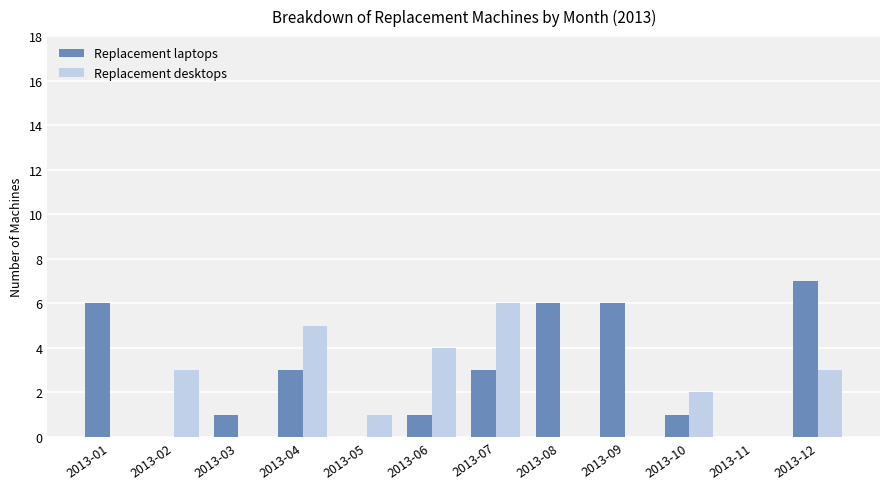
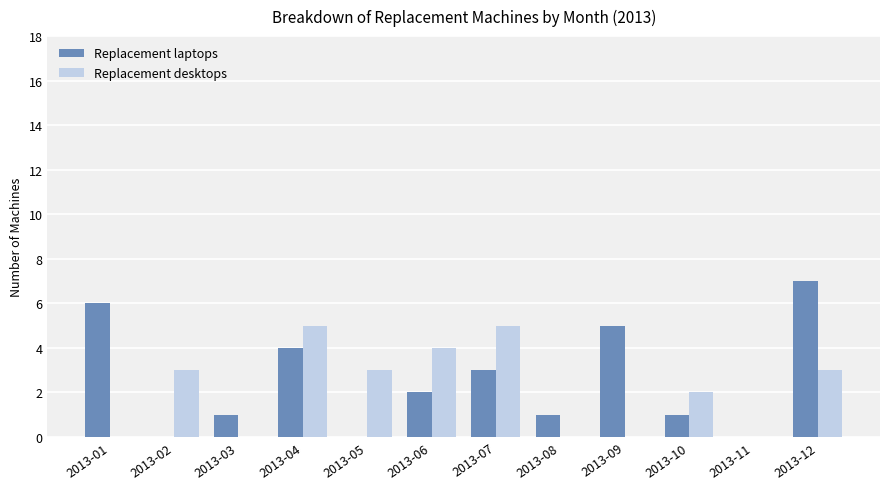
  {
    "Replacement laptops": {
      "2013-01": 6,
      "2013-02": 0,
      "2013-03": 1,
-     "2013-04": 3,
+     "2013-04": 4,
      "2013-05": 0,
-     "2013-06": 1,
+     "2013-06": 2,
      "2013-07": 3,
-     "2013-08": 6,
-     "2013-09": 6,
+     "2013-08": 1,
+     "2013-09": 5,
      "2013-10": 1,
      "2013-11": 0,
      "2013-12": 7
    },
    "Replacement desktops": {
      "2013-01": 0,
      "2013-02": 3,
      "2013-03": 0,
      "2013-04": 5,
-     "2013-05": 1,
+     "2013-05": 3,
      "2013-06": 4,
-     "2013-07": 6,
+     "2013-07": 5,
      "2013-08": 0,
      "2013-09": 0,
      "2013-10": 2,
      "2013-11": 0,
      "2013-12": 3
    }
  }
